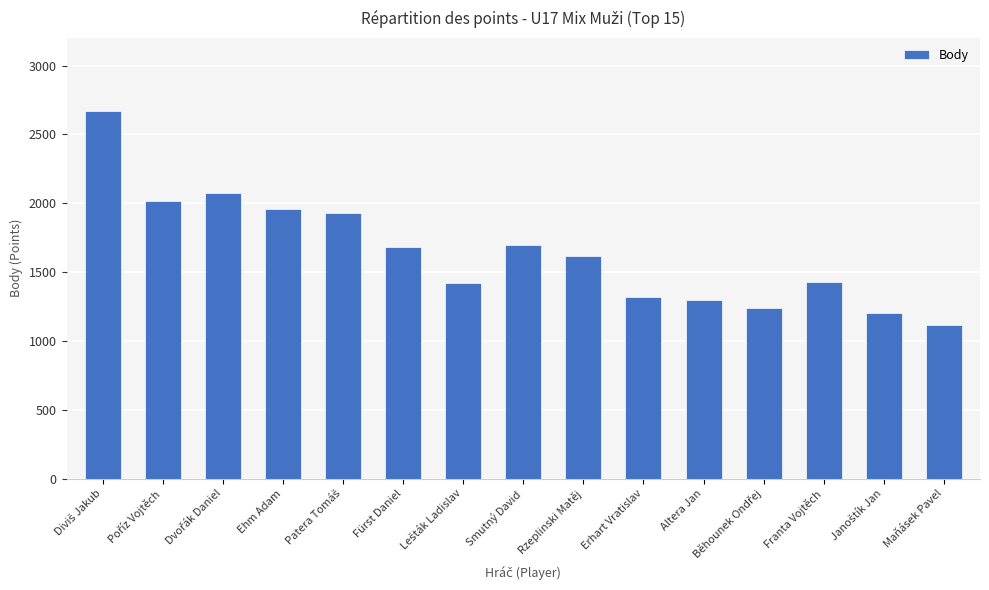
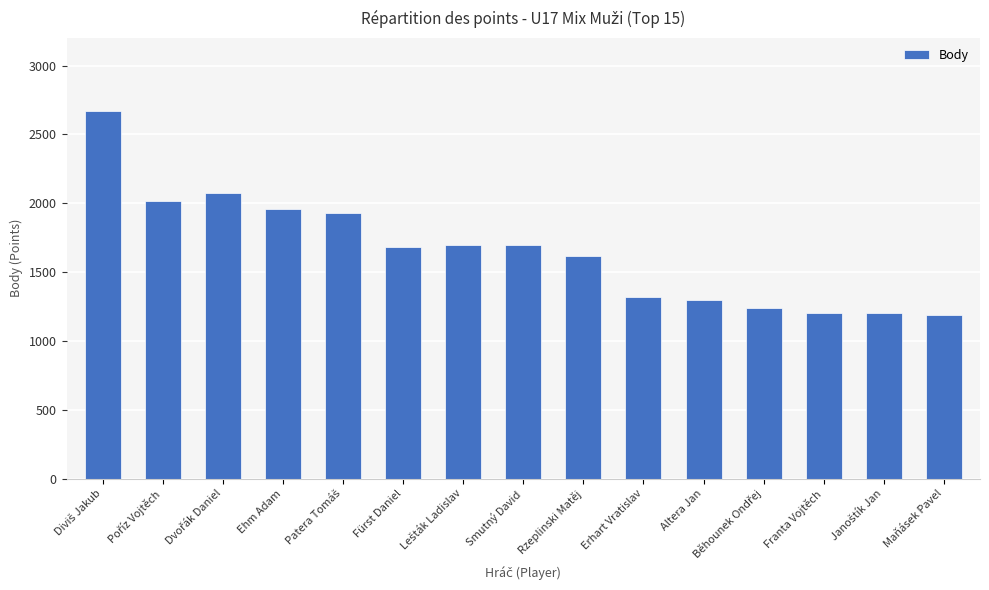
  {
    "Diviš Jakub": 2670,
    "Poříz Vojtěch": 2020,
    "Dvořák Daniel": 2070,
    "Ehm Adam": 1960,
    "Patera Tomáš": 1930,
    "Fürst Daniel": 1690,
-   "Lešták Ladislav": 1420,
+   "Lešták Ladislav": 1700,
    "Smutný David": 1700,
    "Rzeplinski Matěj": 1620,
    "Erhart Vratislav": 1320,
    "Altera Jan": 1300,
    "Běhounek Ondřej": 1240,
-   "Franta Vojtěch": 1430,
+   "Franta Vojtěch": 1200,
    "Janoštík Jan": 1200,
-   "Maňásek Pavel": 1120
+   "Maňásek Pavel": 1190
  }
